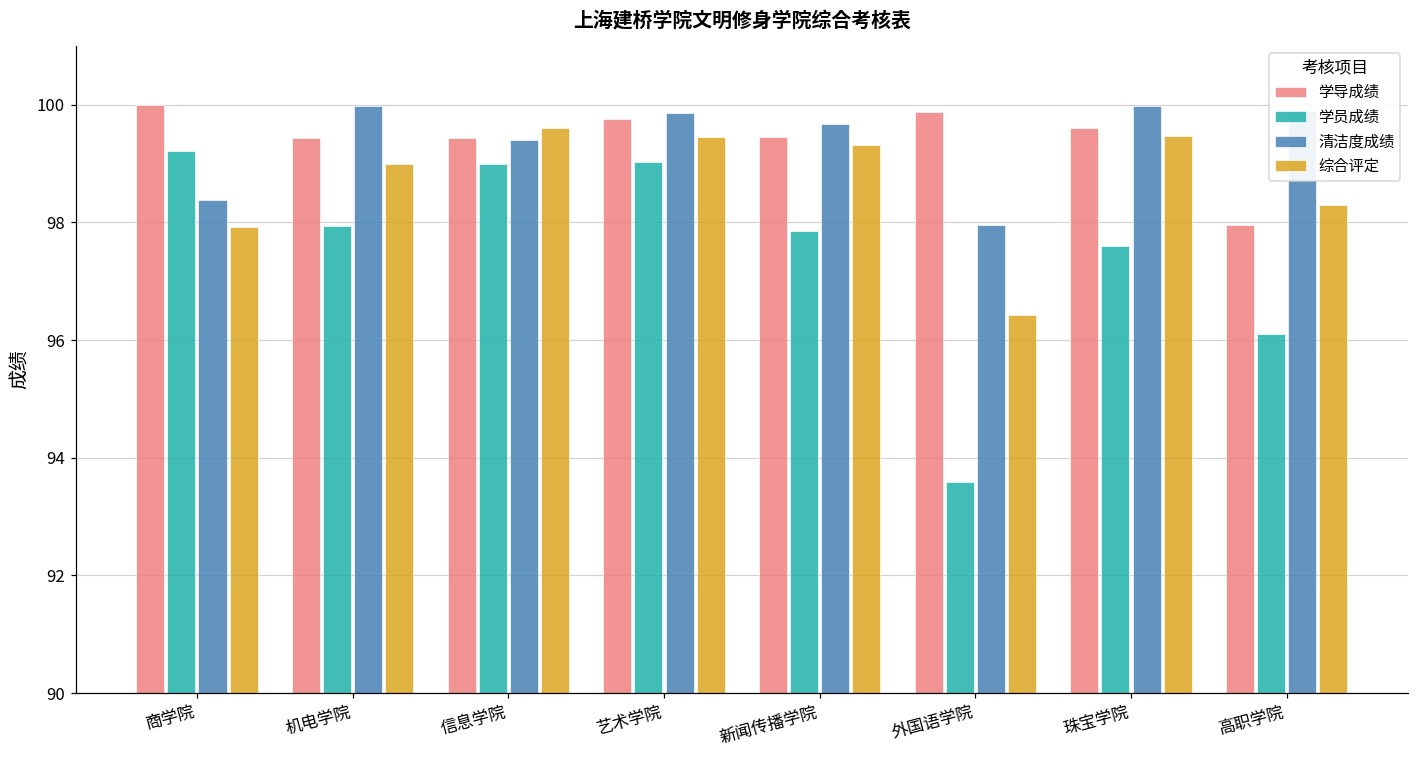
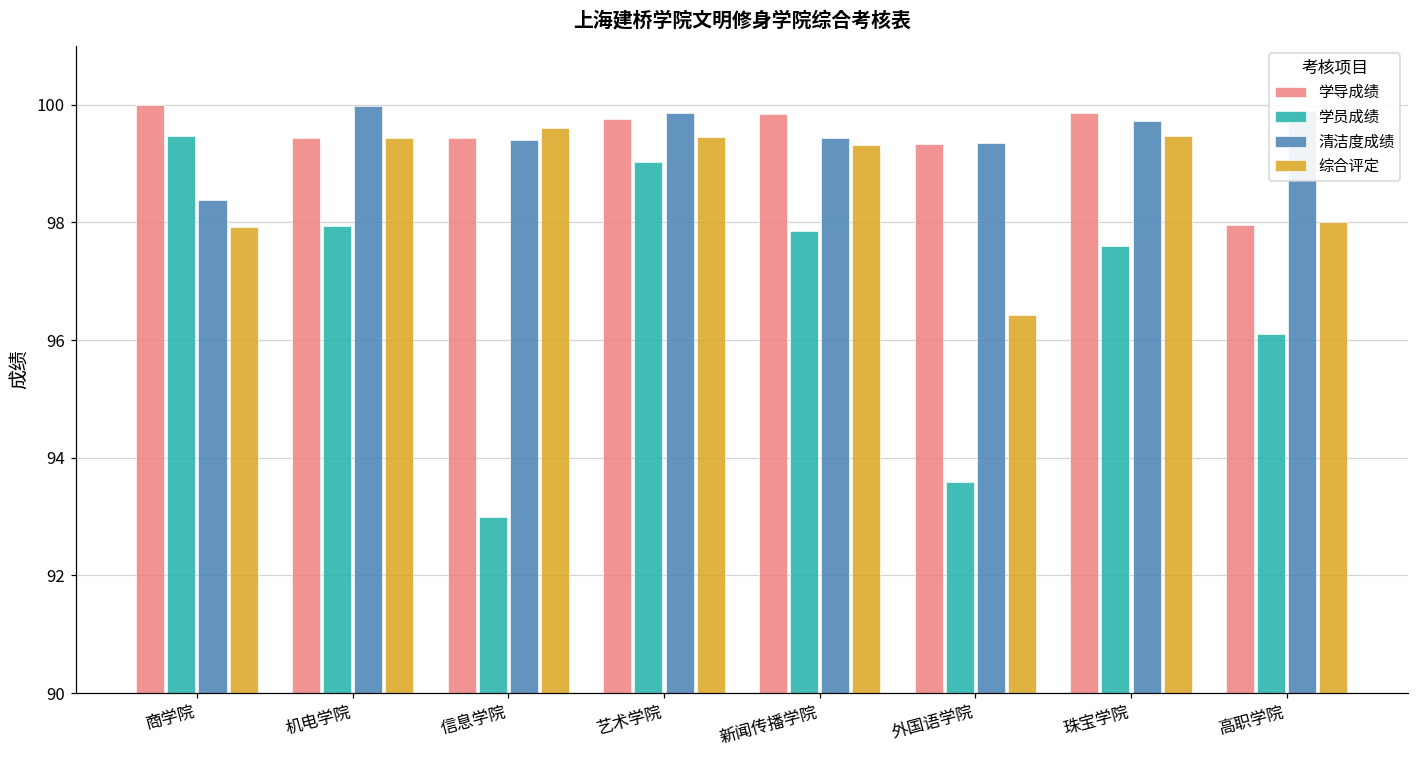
  {
    "学导成绩": {
      "商学院": 100.0,
      "机电学院": 99.4,
      "信息学院": 99.4,
      "艺术学院": 99.8,
-     "新闻传播学院": 99.5,
-     "外国语学院": 99.9,
-     "珠宝学院": 99.6,
+     "新闻传播学院": 99.8,
+     "外国语学院": 99.3,
+     "珠宝学院": 99.9,
      "高职学院": 98.0
    },
    "学员成绩": {
-     "商学院": 99.2,
+     "商学院": 99.5,
      "机电学院": 97.9,
-     "信息学院": 99,
+     "信息学院": 93,
      "艺术学院": 99.0,
      "新闻传播学院": 97.9,
      "外国语学院": 93.6,
      "珠宝学院": 97.6,
      "高职学院": 96.1
    },
    "清洁度成绩": {
      "商学院": 98.4,
      "机电学院": 100.0,
      "信息学院": 99.4,
      "艺术学院": 99.9,
-     "新闻传播学院": 99.7,
-     "外国语学院": 98.0,
-     "珠宝学院": 100.0
+     "新闻传播学院": 99.4,
+     "外国语学院": 99.4,
+     "珠宝学院": 99.7
    },
    "综合评定": {
      "商学院": 97.9,
-     "机电学院": 99.0,
+     "机电学院": 99.4,
      "信息学院": 99.6,
      "艺术学院": 99.5,
      "新闻传播学院": 99.3,
      "外国语学院": 96.4,
      "珠宝学院": 99.5,
-     "高职学院": 98.3
+     "高职学院": 98.0
    }
  }
